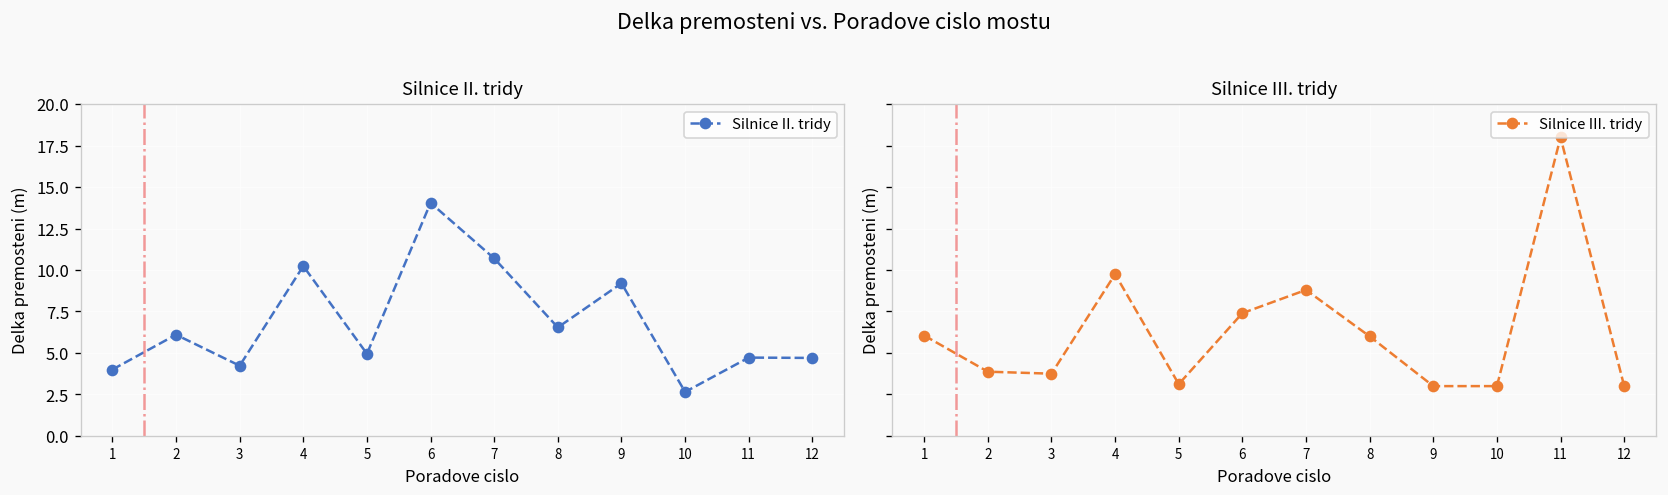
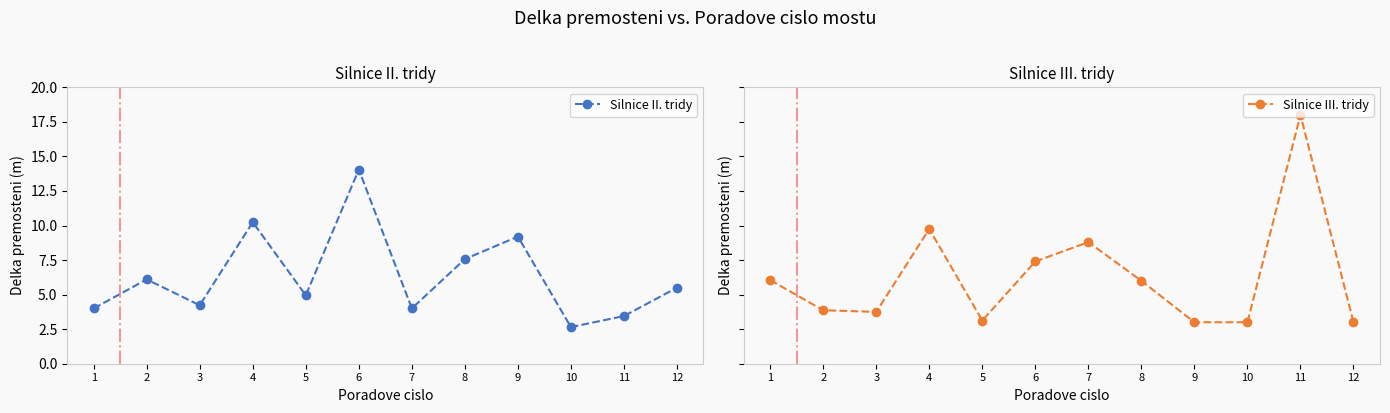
  {
    "Silnice II. tridy": {
      "1": 4.0,
      "2": 6.1,
      "3": 4.2,
      "4": 10.2,
      "5": 5.0,
      "6": 14.1,
-     "7": 10.7,
-     "8": 6.5,
+     "7": 4.0,
+     "8": 7.6,
      "9": 9.2,
      "10": 2.7,
-     "11": 4.7,
-     "12": 4.7
+     "11": 3.5,
+     "12": 5.5
    }
  }
